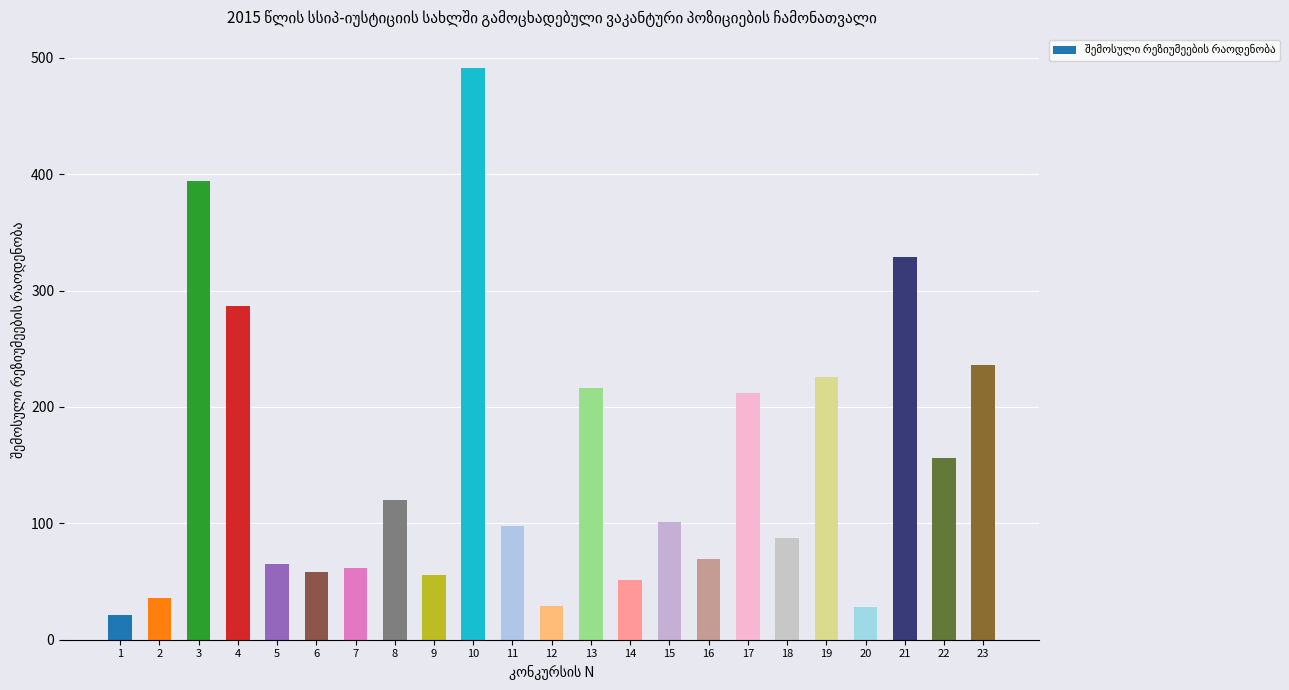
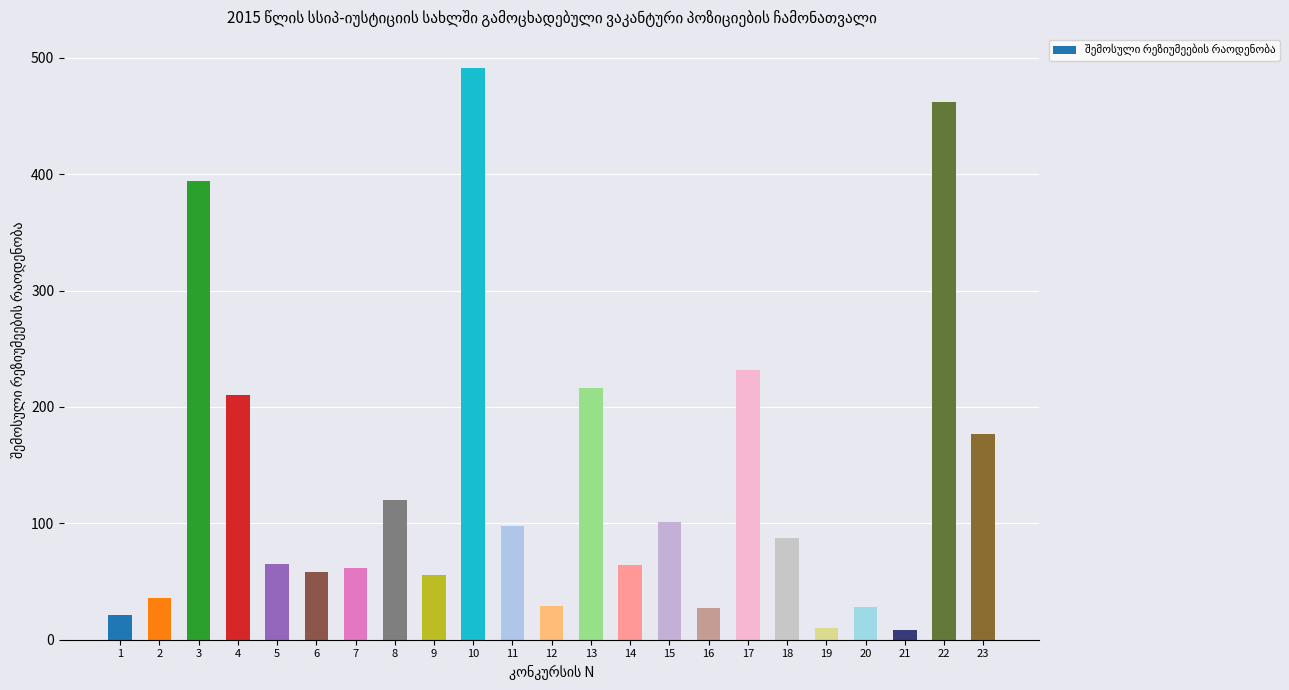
  {
    "1": 21,
    "2": 36,
    "3": 394,
-   "4": 287,
+   "4": 210,
    "5": 65,
    "6": 58,
    "7": 62,
    "8": 120,
    "9": 56,
    "10": 491,
    "11": 98,
    "12": 29,
    "13": 216,
-   "14": 51,
+   "14": 64,
    "15": 101,
-   "16": 69,
-   "17": 212,
+   "16": 27,
+   "17": 232,
    "18": 87,
-   "19": 226,
+   "19": 10,
    "20": 28,
-   "21": 329,
-   "22": 156,
-   "23": 236
+   "21": 8,
+   "22": 462,
+   "23": 177
  }
